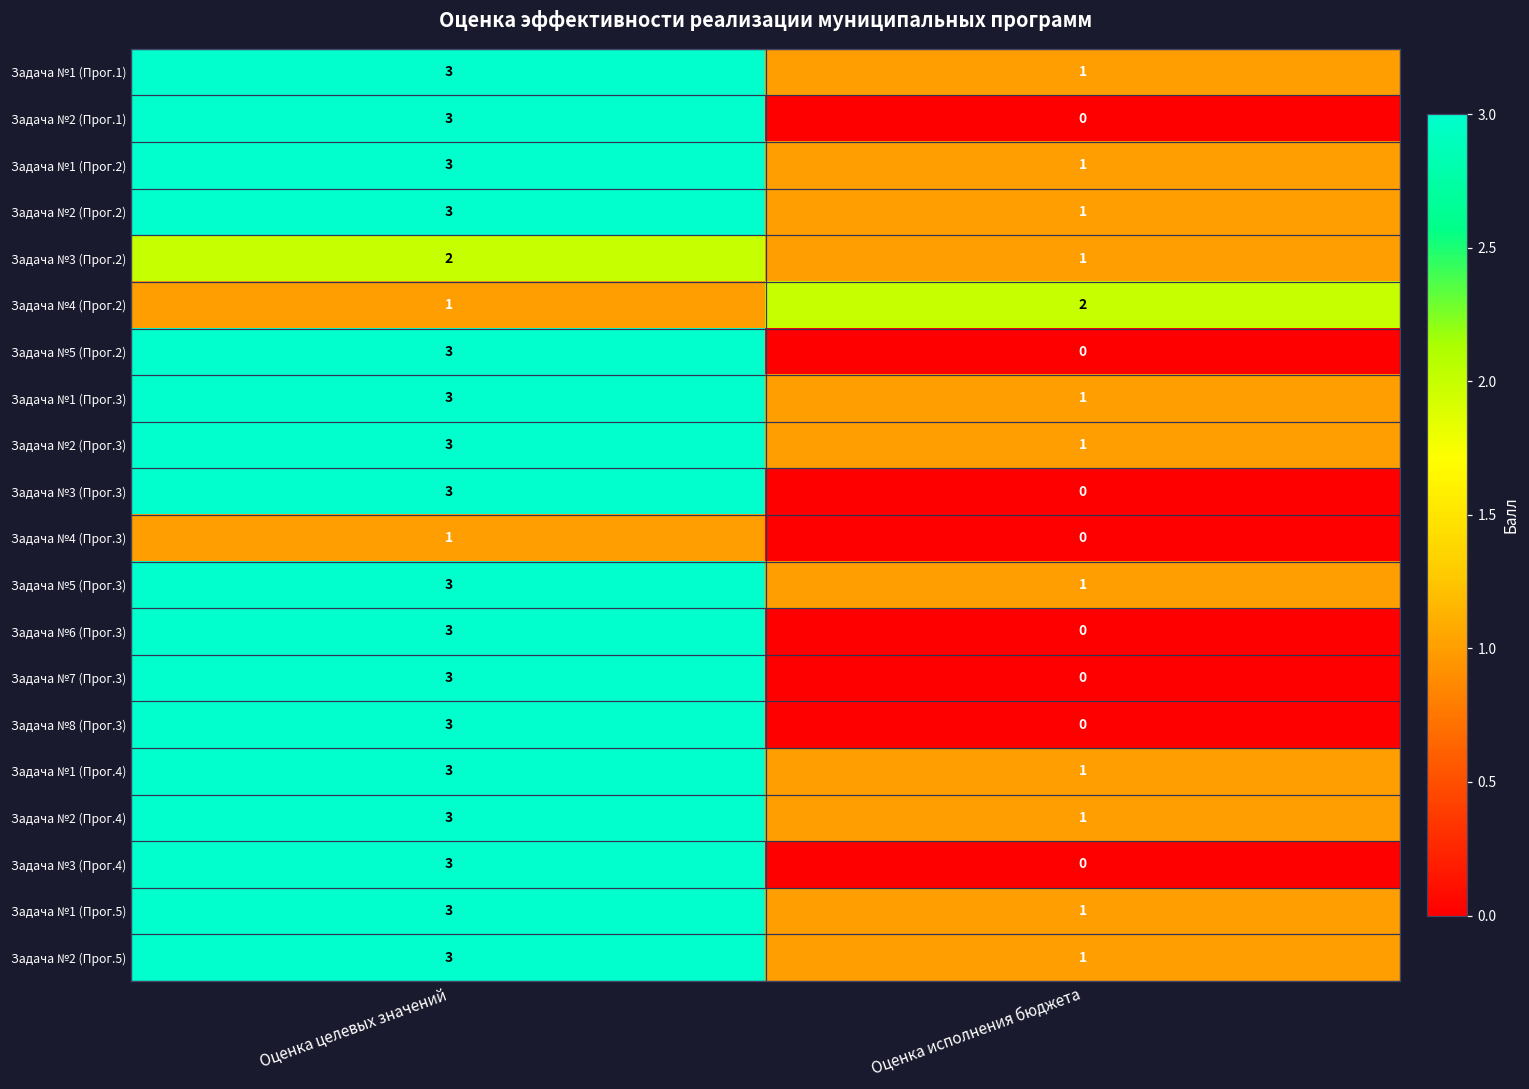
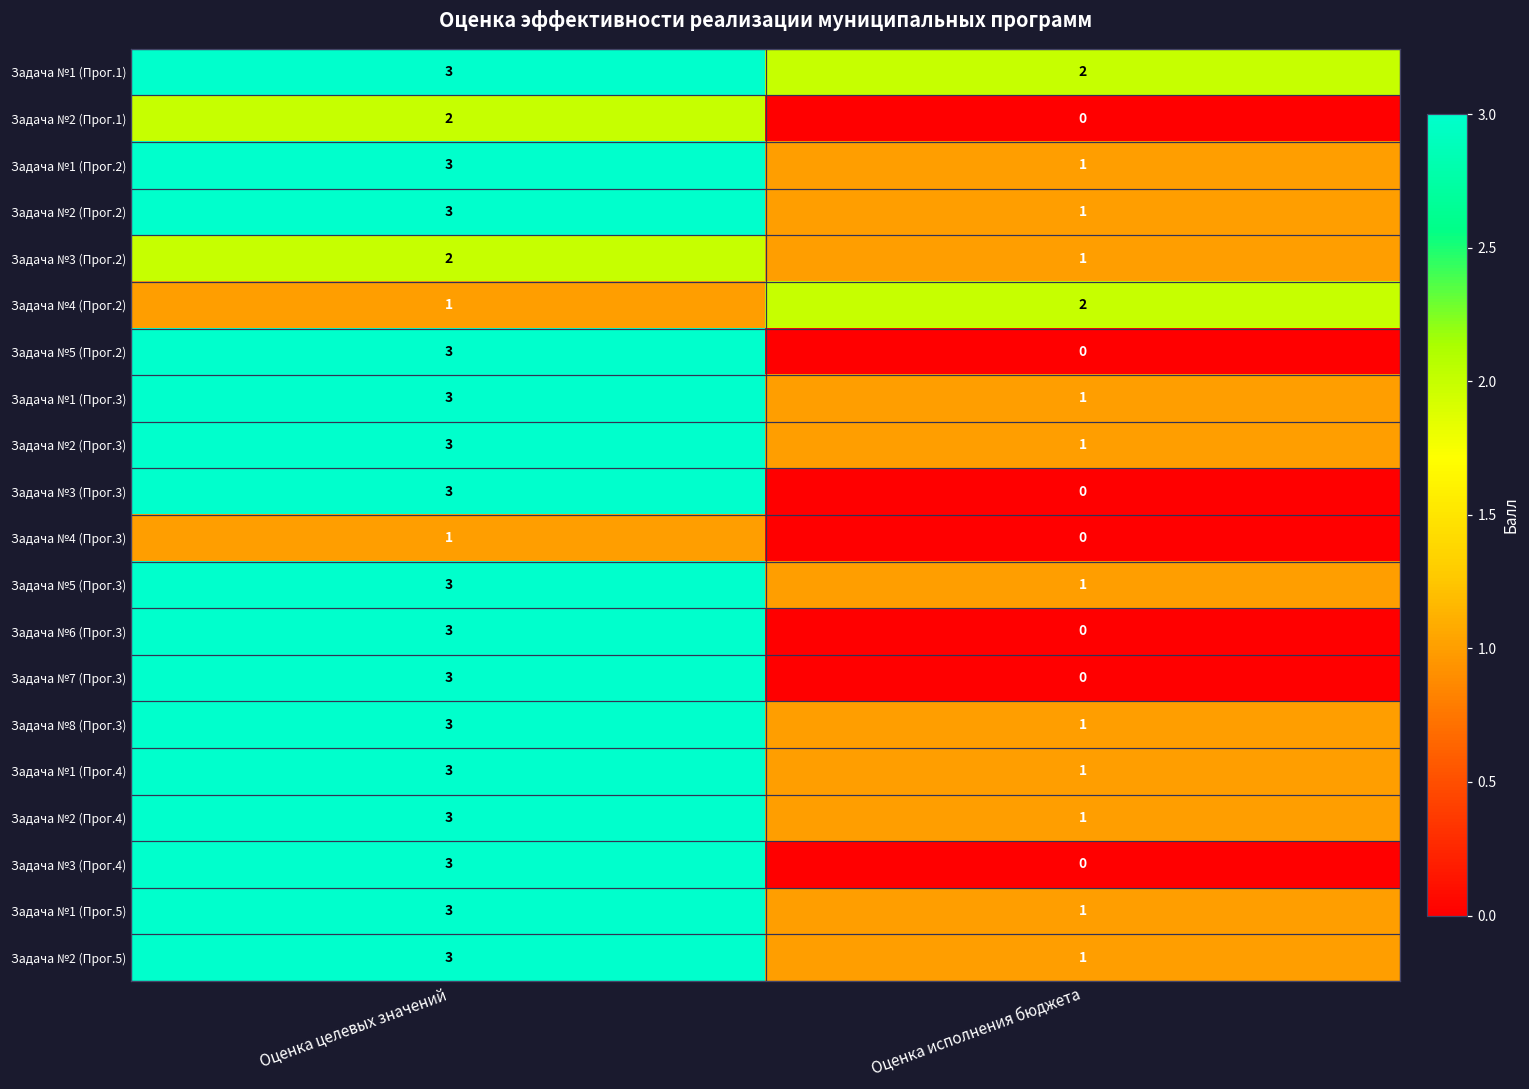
  {
    "Задача №1 (Прог.1)": {
      "Оценка целевых значений": 3,
-     "Оценка исполнения бюджета": 1
+     "Оценка исполнения бюджета": 2
    },
    "Задача №2 (Прог.1)": {
-     "Оценка целевых значений": 3,
+     "Оценка целевых значений": 2,
      "Оценка исполнения бюджета": 0
    },
    "Задача №1 (Прог.2)": {
      "Оценка целевых значений": 3,
      "Оценка исполнения бюджета": 1
    },
    "Задача №2 (Прог.2)": {
      "Оценка целевых значений": 3,
      "Оценка исполнения бюджета": 1
    },
    "Задача №3 (Прог.2)": {
      "Оценка целевых значений": 2,
      "Оценка исполнения бюджета": 1
    },
    "Задача №4 (Прог.2)": {
      "Оценка целевых значений": 1,
      "Оценка исполнения бюджета": 2
    },
    "Задача №5 (Прог.2)": {
      "Оценка целевых значений": 3,
      "Оценка исполнения бюджета": 0
    },
    "Задача №1 (Прог.3)": {
      "Оценка целевых значений": 3,
      "Оценка исполнения бюджета": 1
    },
    "Задача №2 (Прог.3)": {
      "Оценка целевых значений": 3,
      "Оценка исполнения бюджета": 1
    },
    "Задача №3 (Прог.3)": {
      "Оценка целевых значений": 3,
      "Оценка исполнения бюджета": 0
    },
    "Задача №4 (Прог.3)": {
      "Оценка целевых значений": 1,
      "Оценка исполнения бюджета": 0
    },
    "Задача №5 (Прог.3)": {
      "Оценка целевых значений": 3,
      "Оценка исполнения бюджета": 1
    },
    "Задача №6 (Прог.3)": {
      "Оценка целевых значений": 3,
      "Оценка исполнения бюджета": 0
    },
    "Задача №7 (Прог.3)": {
      "Оценка целевых значений": 3,
      "Оценка исполнения бюджета": 0
    },
    "Задача №8 (Прог.3)": {
      "Оценка целевых значений": 3,
-     "Оценка исполнения бюджета": 0
+     "Оценка исполнения бюджета": 1
    },
    "Задача №1 (Прог.4)": {
      "Оценка целевых значений": 3,
      "Оценка исполнения бюджета": 1
    },
    "Задача №2 (Прог.4)": {
      "Оценка целевых значений": 3,
      "Оценка исполнения бюджета": 1
    },
    "Задача №3 (Прог.4)": {
      "Оценка целевых значений": 3,
      "Оценка исполнения бюджета": 0
    },
    "Задача №1 (Прог.5)": {
      "Оценка целевых значений": 3,
      "Оценка исполнения бюджета": 1
    },
    "Задача №2 (Прог.5)": {
      "Оценка целевых значений": 3,
      "Оценка исполнения бюджета": 1
    }
  }
